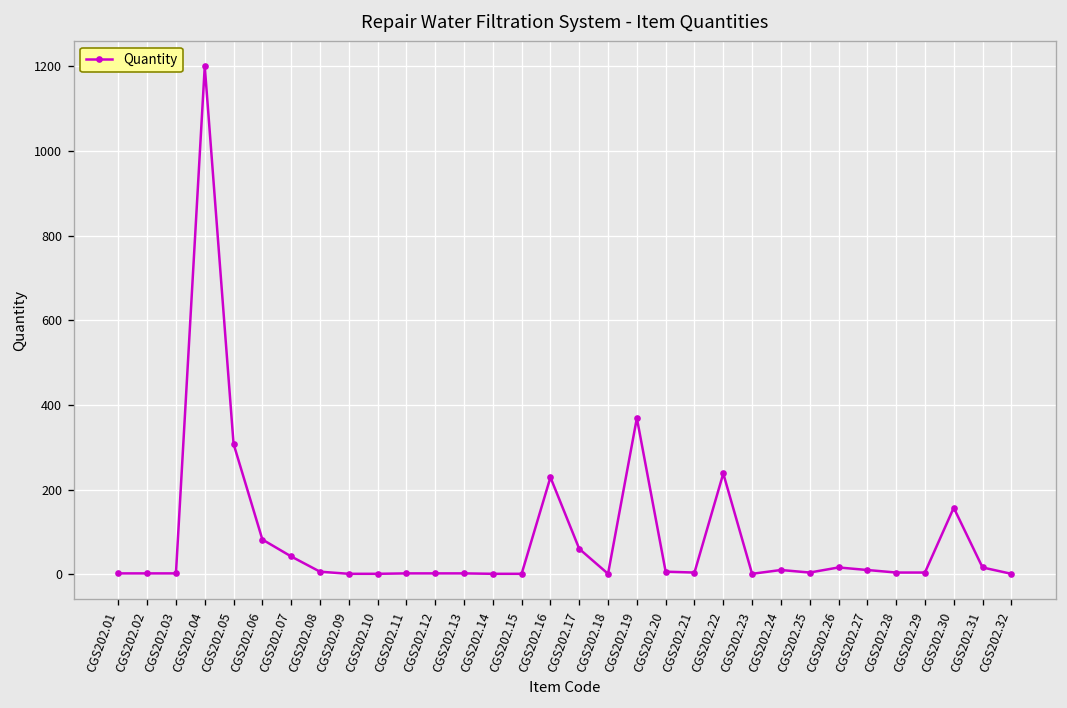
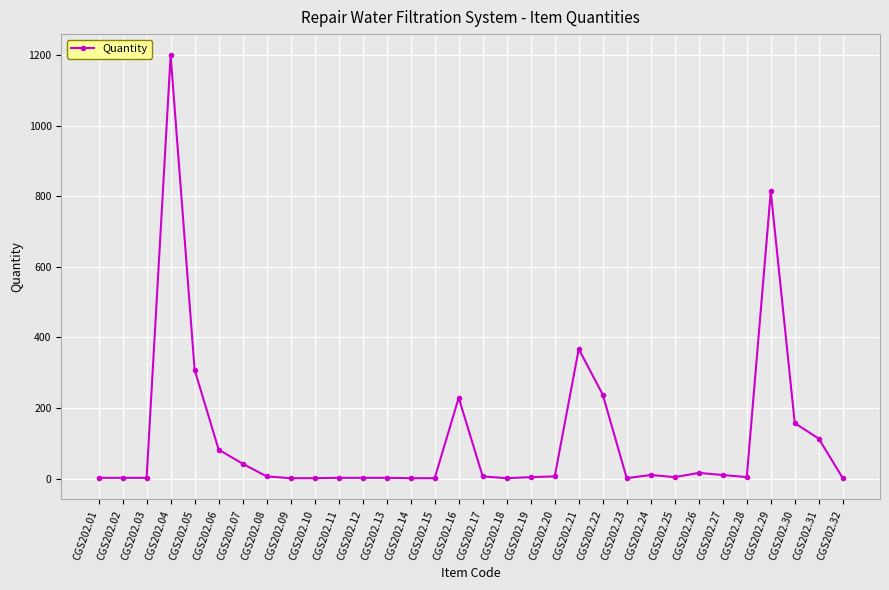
  {
    "CGS202.01": 0,
    "CGS202.02": 0,
    "CGS202.03": 0,
    "CGS202.04": 1200,
    "CGS202.05": 310,
    "CGS202.06": 80,
    "CGS202.07": 40,
    "CGS202.08": 10,
    "CGS202.09": 0,
    "CGS202.10": 0,
    "CGS202.11": 0,
    "CGS202.12": 0,
    "CGS202.13": 0,
    "CGS202.14": 0,
    "CGS202.15": 0,
    "CGS202.16": 230,
-   "CGS202.17": 60,
+   "CGS202.17": 10,
    "CGS202.18": 0,
-   "CGS202.19": 370,
+   "CGS202.19": 0,
    "CGS202.20": 10,
-   "CGS202.21": 0,
+   "CGS202.21": 370,
    "CGS202.22": 240,
    "CGS202.23": 0,
    "CGS202.24": 10,
    "CGS202.25": 0,
    "CGS202.26": 20,
    "CGS202.27": 10,
    "CGS202.28": 0,
-   "CGS202.29": 0,
+   "CGS202.29": 810,
    "CGS202.30": 160,
-   "CGS202.31": 20,
+   "CGS202.31": 110,
    "CGS202.32": 0
  }
